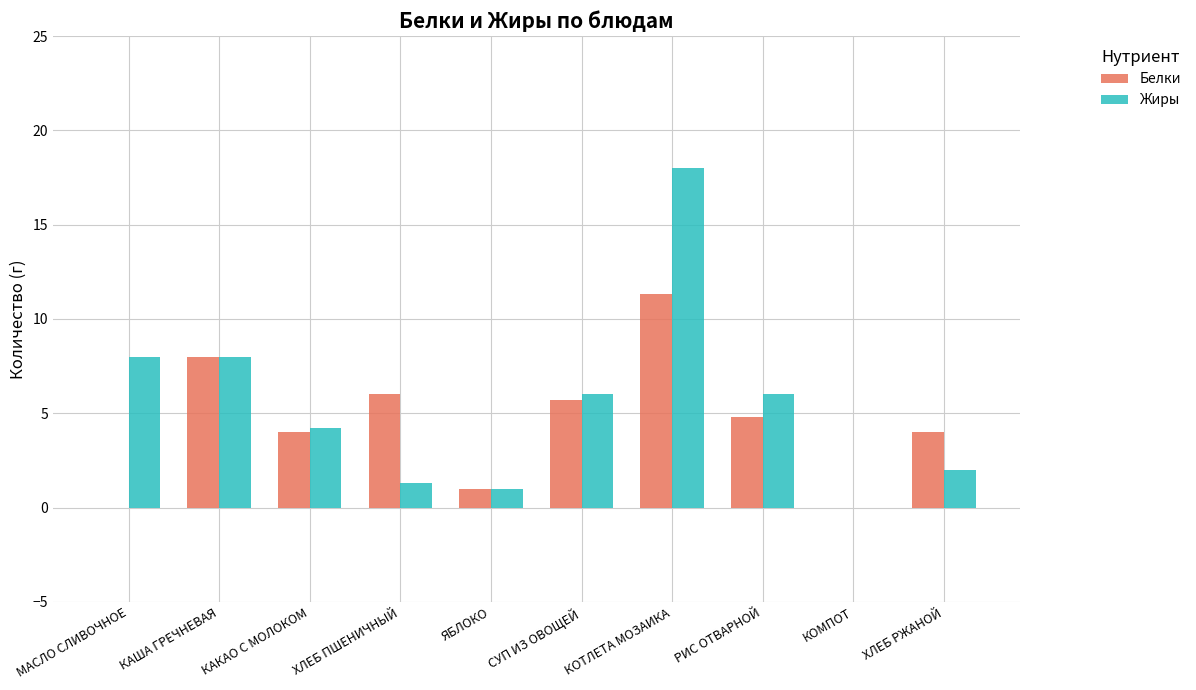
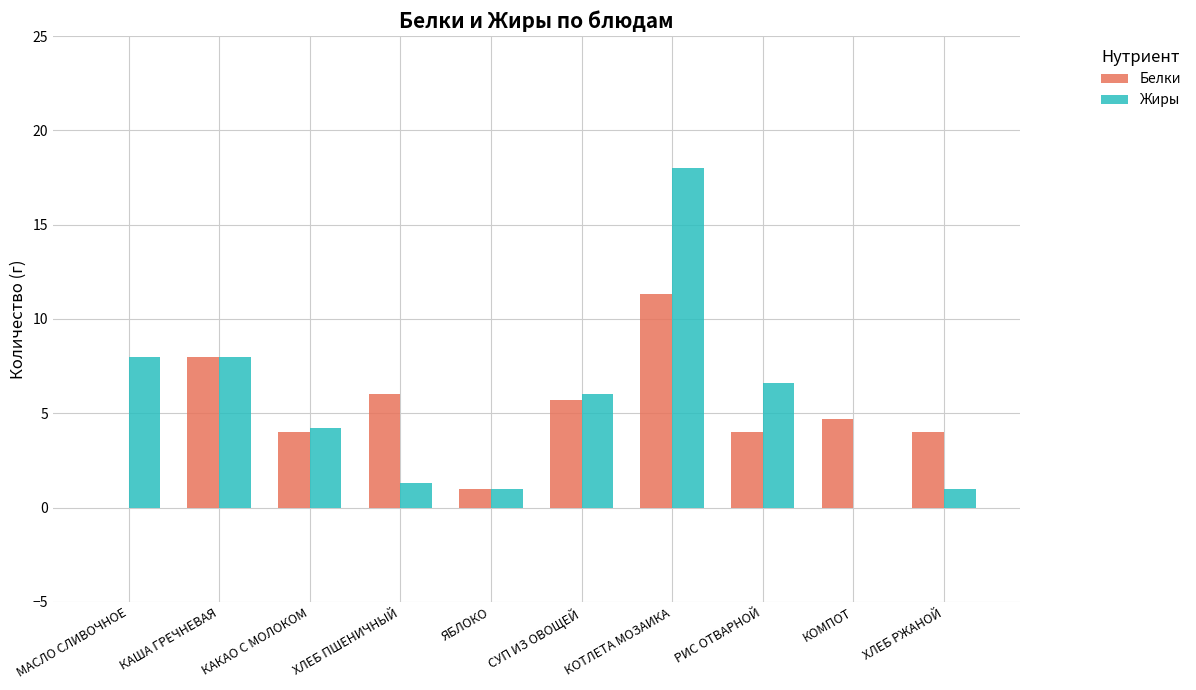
  {
    "Белки": {
      "МАСЛО СЛИВОЧНОЕ": 0.0,
      "КАША ГРЕЧНЕВАЯ": 8.0,
      "КАКАО С МОЛОКОМ": 4.0,
      "ХЛЕБ ПШЕНИЧНЫЙ": 6.0,
      "ЯБЛОКО": 1.0,
      "СУП ИЗ ОВОЩЕЙ": 5.7,
      "КОТЛЕТА МОЗАИКА": 11.3,
-     "РИС ОТВАРНОЙ": 4.8,
-     "КОМПОТ": 0.0,
+     "РИС ОТВАРНОЙ": 4.0,
+     "КОМПОТ": 4.7,
      "ХЛЕБ РЖАНОЙ": 4.0
    },
    "Жиры": {
      "МАСЛО СЛИВОЧНОЕ": 8.0,
      "КАША ГРЕЧНЕВАЯ": 8.0,
      "КАКАО С МОЛОКОМ": 4.2,
      "ХЛЕБ ПШЕНИЧНЫЙ": 1.3,
      "ЯБЛОКО": 1.0,
      "СУП ИЗ ОВОЩЕЙ": 6.0,
      "КОТЛЕТА МОЗАИКА": 18.0,
-     "РИС ОТВАРНОЙ": 6.0,
+     "РИС ОТВАРНОЙ": 6.6,
      "КОМПОТ": 0.0,
-     "ХЛЕБ РЖАНОЙ": 2
+     "ХЛЕБ РЖАНОЙ": 1
    }
  }
